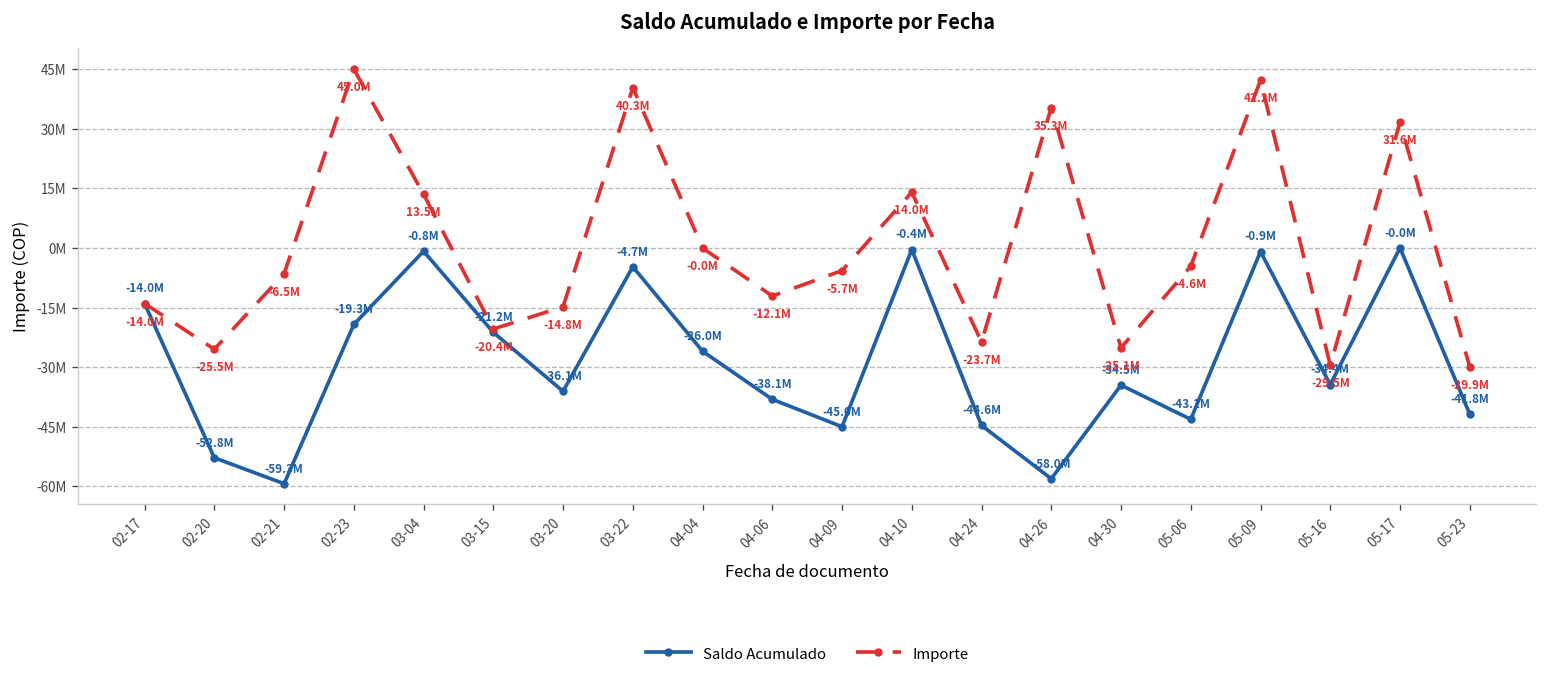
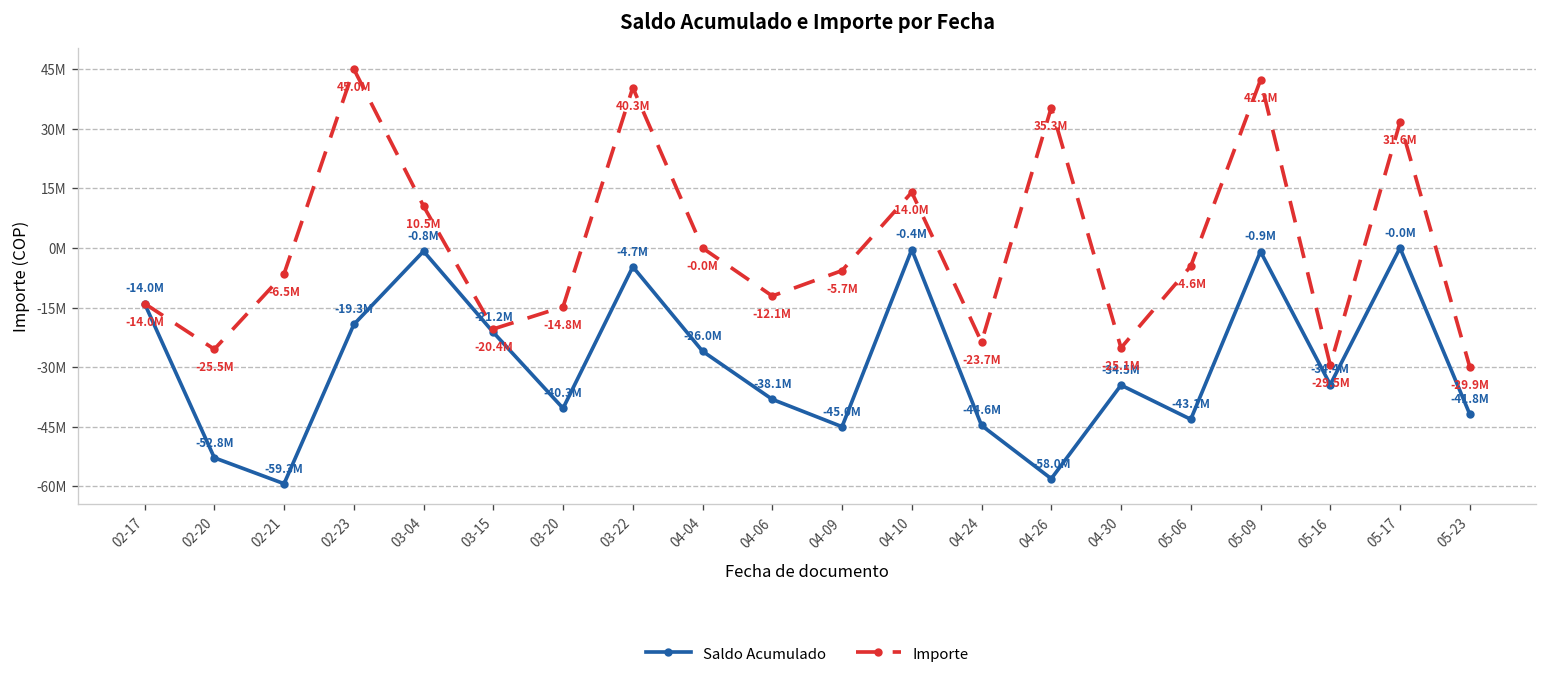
  {
    "Saldo Acumulado": {
      "02-20": "-52.8M",
      "02-21": "-59.3M",
      "02-23": "-19.3M",
      "03-04": "-0.8M",
      "03-15": "-21.2M",
-     "03-20": "-36.1M",
+     "03-20": "-40.3M",
      "03-22": "-4.7M",
      "04-04": "-26.0M",
      "04-06": "-38.1M",
      "04-09": "-45.0M",
      "04-10": "-0.4M",
      "04-24": "-44.6M",
      "04-26": "-58.0M",
      "05-06": "-43.1M",
      "05-09": "-0.9M",
      "05-23": "-41.8M"
    },
    "Importe": {
      "02-20": "-25.5M",
      "02-21": "-6.5M",
      "02-23": "45.0M",
-     "03-04": "13.5M",
+     "03-04": "10.5M",
      "03-15": "-20.4M",
      "03-20": "-14.8M",
      "03-22": "40.3M",
      "04-06": "-12.1M",
      "04-09": "-5.7M",
      "04-10": "14.0M",
      "04-24": "-23.7M",
      "04-26": "35.3M",
      "05-06": "-4.6M",
      "05-09": "42.2M",
      "05-17": "31.6M",
      "05-23": "-29.9M"
    }
  }
